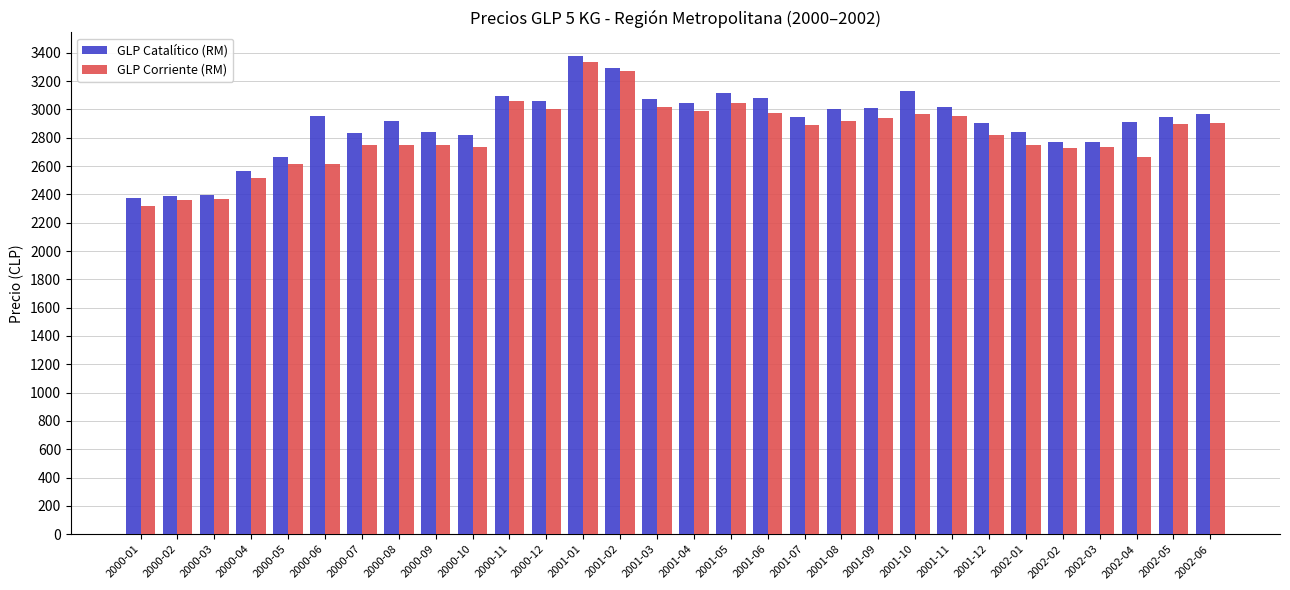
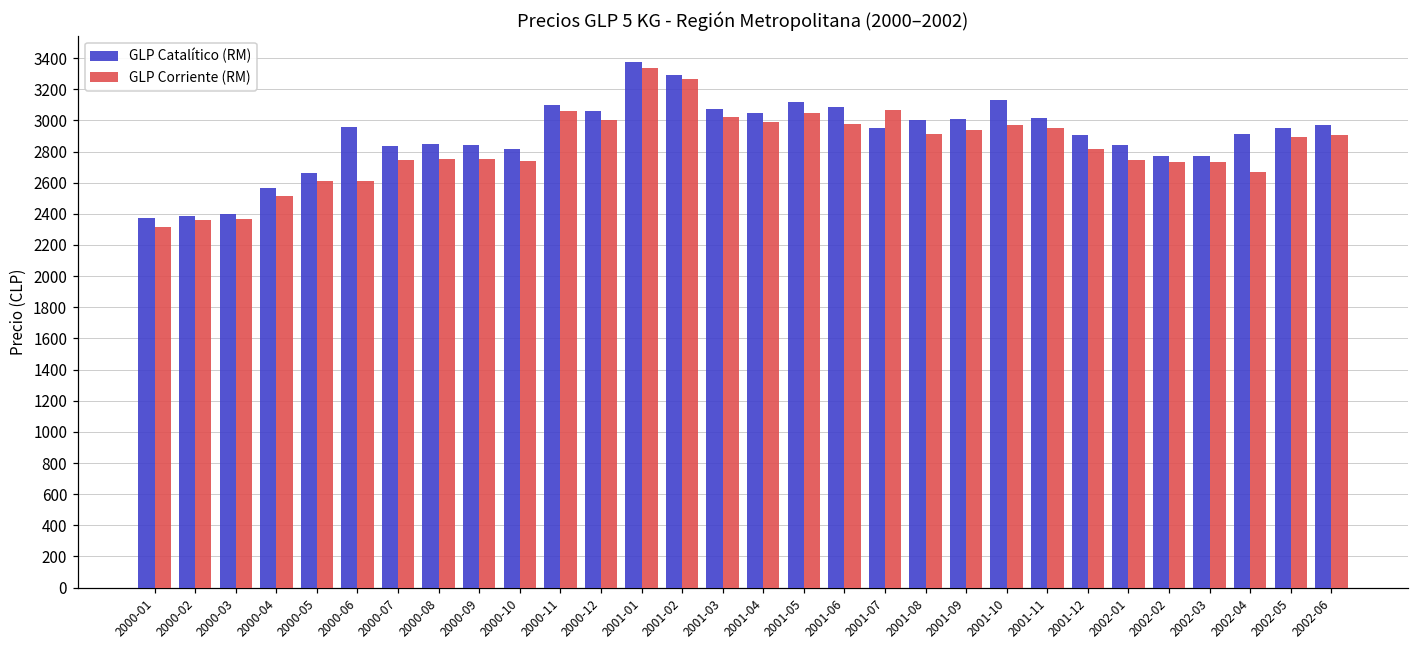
  {
    "GLP Catalítico (RM)": {
      "2000-01": 2370,
      "2000-02": 2390,
      "2000-03": 2400,
      "2000-04": 2560,
      "2000-05": 2670,
      "2000-06": 2960,
      "2000-07": 2840,
-     "2000-08": 2920,
+     "2000-08": 2850,
      "2000-09": 2840,
      "2000-10": 2820,
      "2000-11": 3100,
      "2000-12": 3060,
      "2001-01": 3380,
      "2001-02": 3290,
      "2001-03": 3070,
      "2001-04": 3050,
      "2001-05": 3120,
      "2001-06": 3080,
      "2001-07": 2950,
      "2001-08": 3000,
      "2001-09": 3010,
      "2001-10": 3130,
      "2001-11": 3020,
      "2001-12": 2910,
      "2002-01": 2840,
      "2002-02": 2770,
      "2002-03": 2770,
      "2002-04": 2910,
      "2002-05": 2950,
      "2002-06": 2970
    },
    "GLP Corriente (RM)": {
      "2000-01": 2320,
      "2000-02": 2360,
      "2000-03": 2370,
      "2000-04": 2520,
      "2000-05": 2610,
      "2000-06": 2610,
      "2000-07": 2750,
      "2000-08": 2750,
      "2000-09": 2750,
      "2000-10": 2740,
      "2000-11": 3060,
      "2000-12": 3000,
      "2001-01": 3340,
      "2001-02": 3270,
      "2001-03": 3020,
      "2001-04": 2990,
      "2001-05": 3050,
      "2001-06": 2980,
-     "2001-07": 2890,
+     "2001-07": 3070,
      "2001-08": 2920,
      "2001-09": 2940,
      "2001-10": 2970,
      "2001-11": 2950,
      "2001-12": 2820,
      "2002-01": 2750,
      "2002-02": 2730,
      "2002-03": 2730,
      "2002-04": 2670,
      "2002-05": 2900,
      "2002-06": 2910
    }
  }
